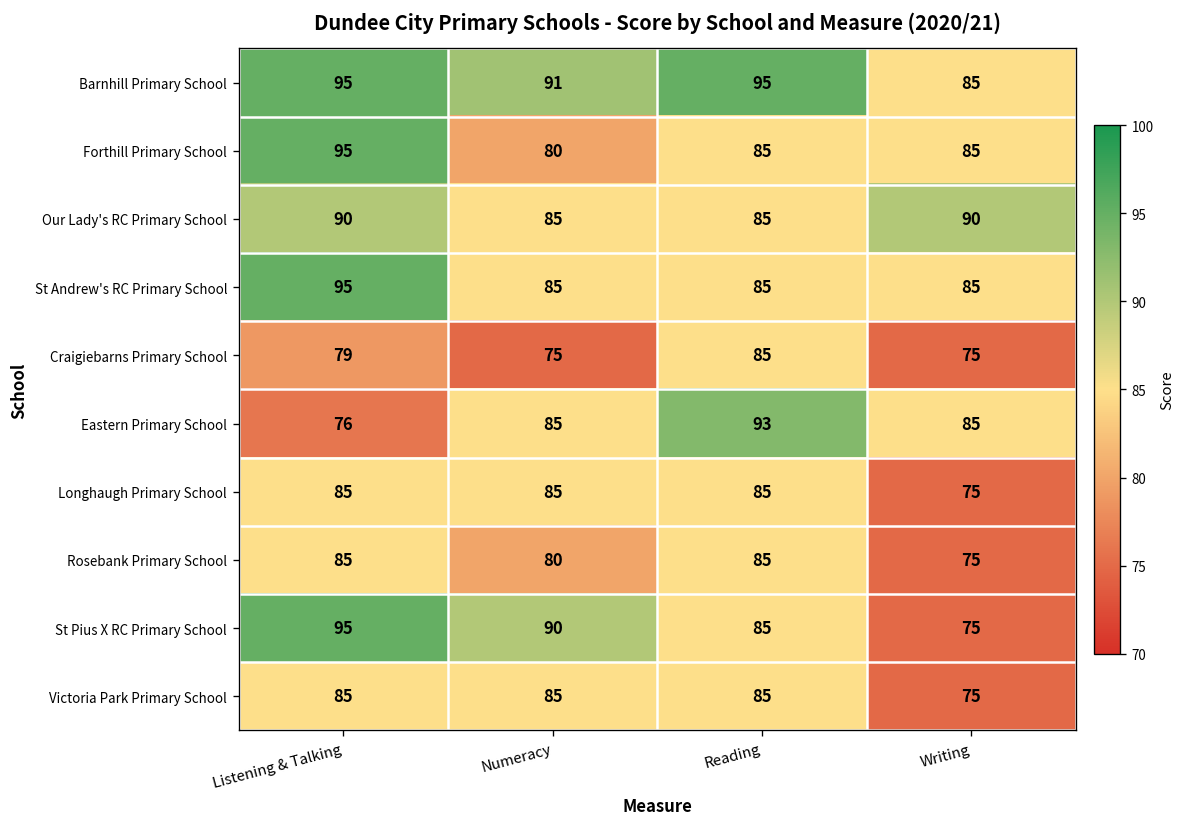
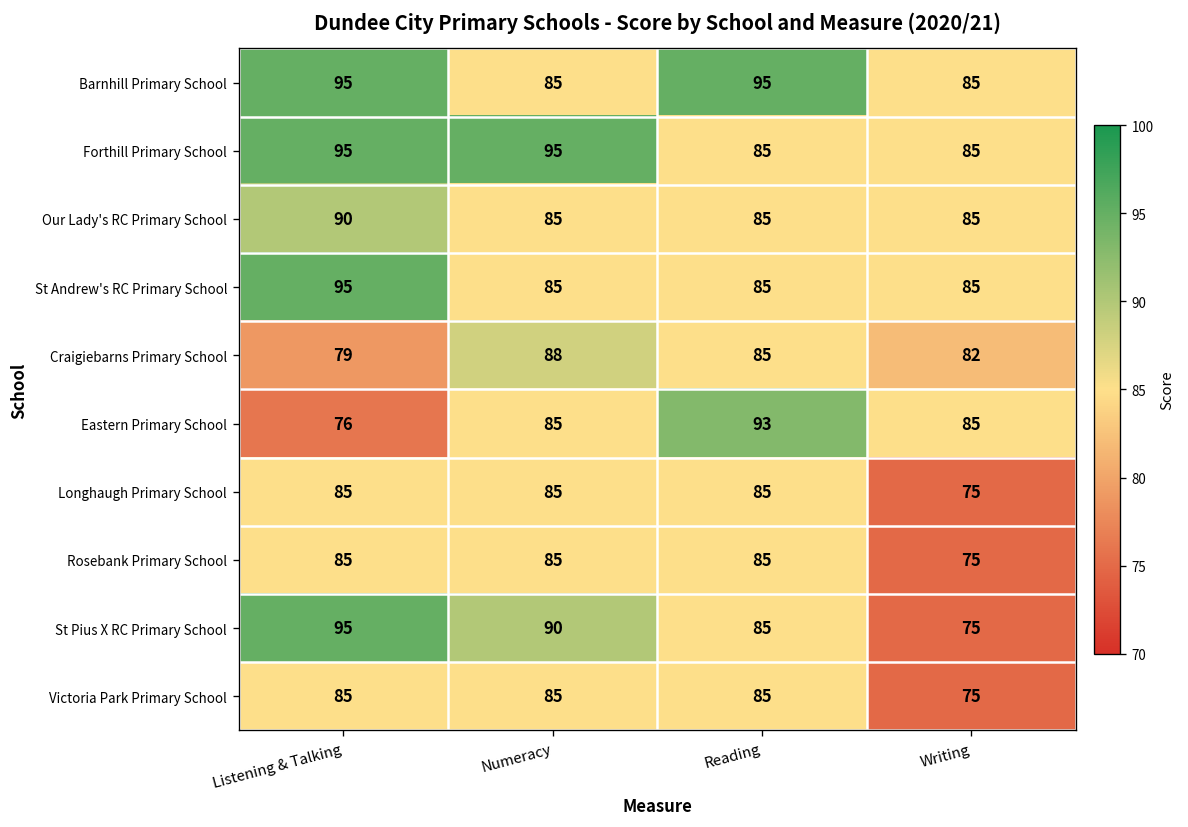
  {
    "Barnhill Primary School": {
      "Listening & Talking": 95,
-     "Numeracy": 91,
+     "Numeracy": 85,
      "Reading": 95,
      "Writing": 85
    },
    "Forthill Primary School": {
      "Listening & Talking": 95,
-     "Numeracy": 80,
+     "Numeracy": 95,
      "Reading": 85,
      "Writing": 85
    },
    "Our Lady's RC Primary School": {
      "Listening & Talking": 90,
      "Numeracy": 85,
      "Reading": 85,
-     "Writing": 90
+     "Writing": 85
    },
    "St Andrew's RC Primary School": {
      "Listening & Talking": 95,
      "Numeracy": 85,
      "Reading": 85,
      "Writing": 85
    },
    "Craigiebarns Primary School": {
      "Listening & Talking": 79,
-     "Numeracy": 75,
+     "Numeracy": 88,
      "Reading": 85,
-     "Writing": 75
+     "Writing": 82
    },
    "Eastern Primary School": {
      "Listening & Talking": 76,
      "Numeracy": 85,
      "Reading": 93,
      "Writing": 85
    },
    "Longhaugh Primary School": {
      "Listening & Talking": 85,
      "Numeracy": 85,
      "Reading": 85,
      "Writing": 75
    },
    "Rosebank Primary School": {
      "Listening & Talking": 85,
-     "Numeracy": 80,
+     "Numeracy": 85,
      "Reading": 85,
      "Writing": 75
    },
    "St Pius X RC Primary School": {
      "Listening & Talking": 95,
      "Numeracy": 90,
      "Reading": 85,
      "Writing": 75
    },
    "Victoria Park Primary School": {
      "Listening & Talking": 85,
      "Numeracy": 85,
      "Reading": 85,
      "Writing": 75
    }
  }
